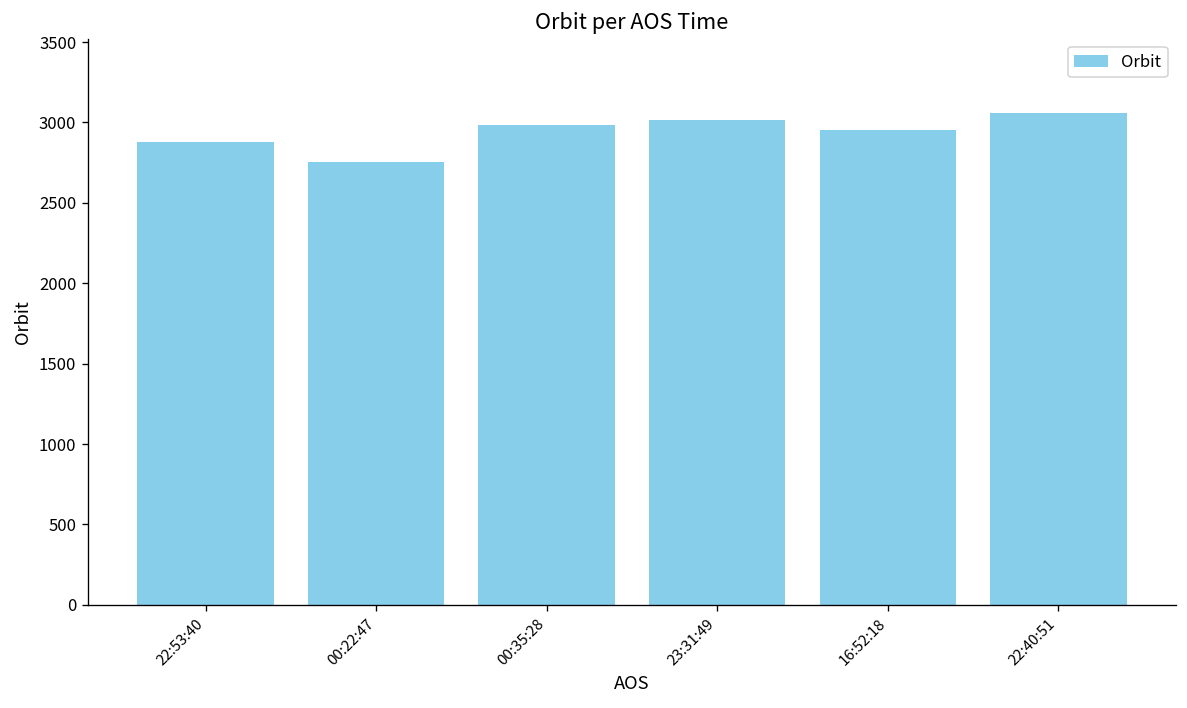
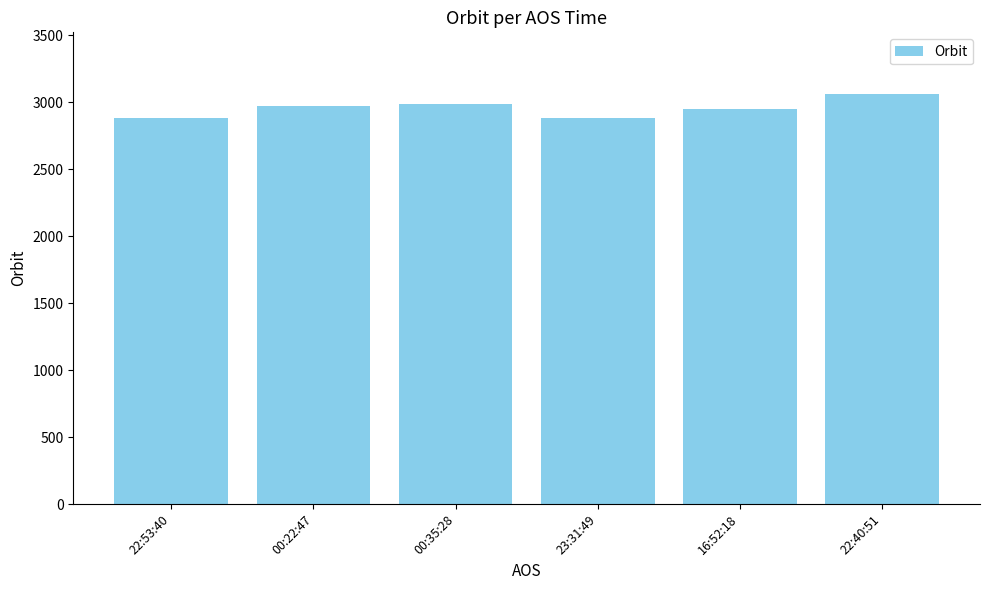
  {
    "22:53:40": 2880,
-   "00:22:47": 2750,
+   "00:22:47": 2970,
    "00:35:28": 2980,
-   "23:31:49": 3010,
+   "23:31:49": 2880,
    "16:52:18": 2950,
    "22:40:51": 3060
  }
